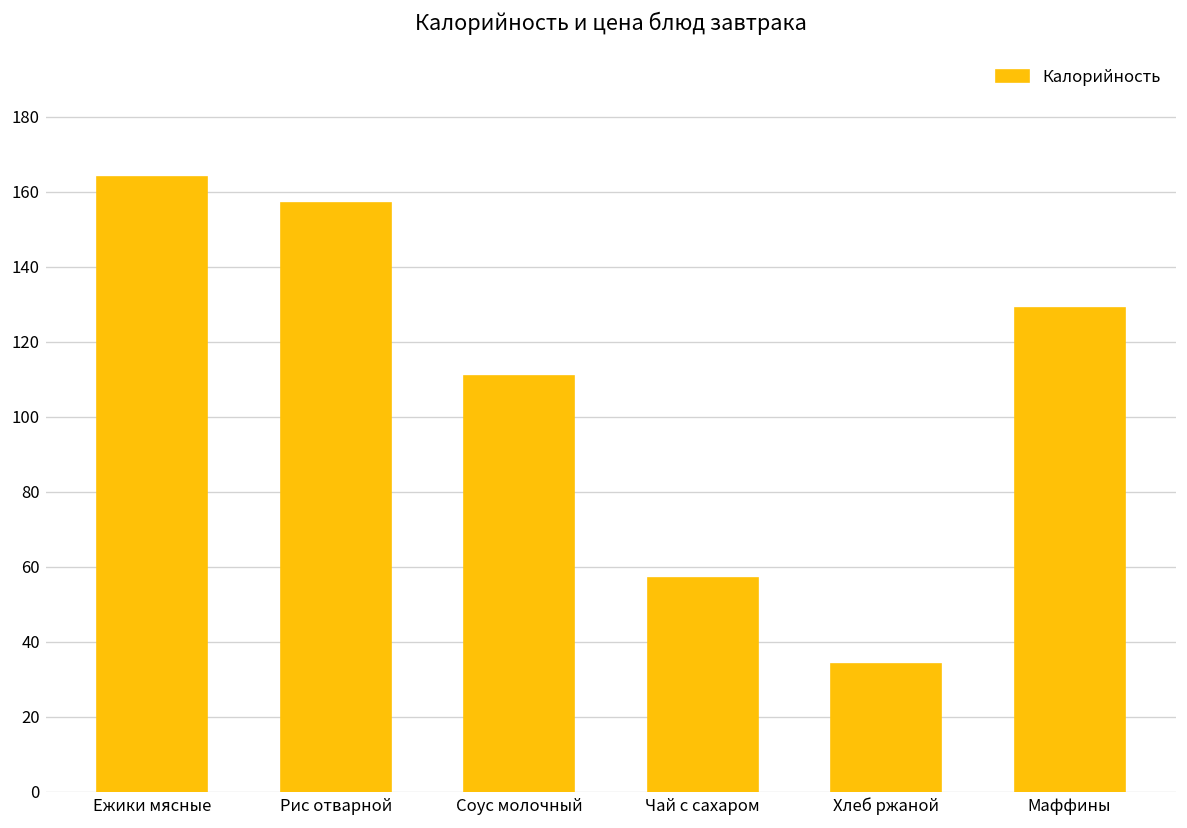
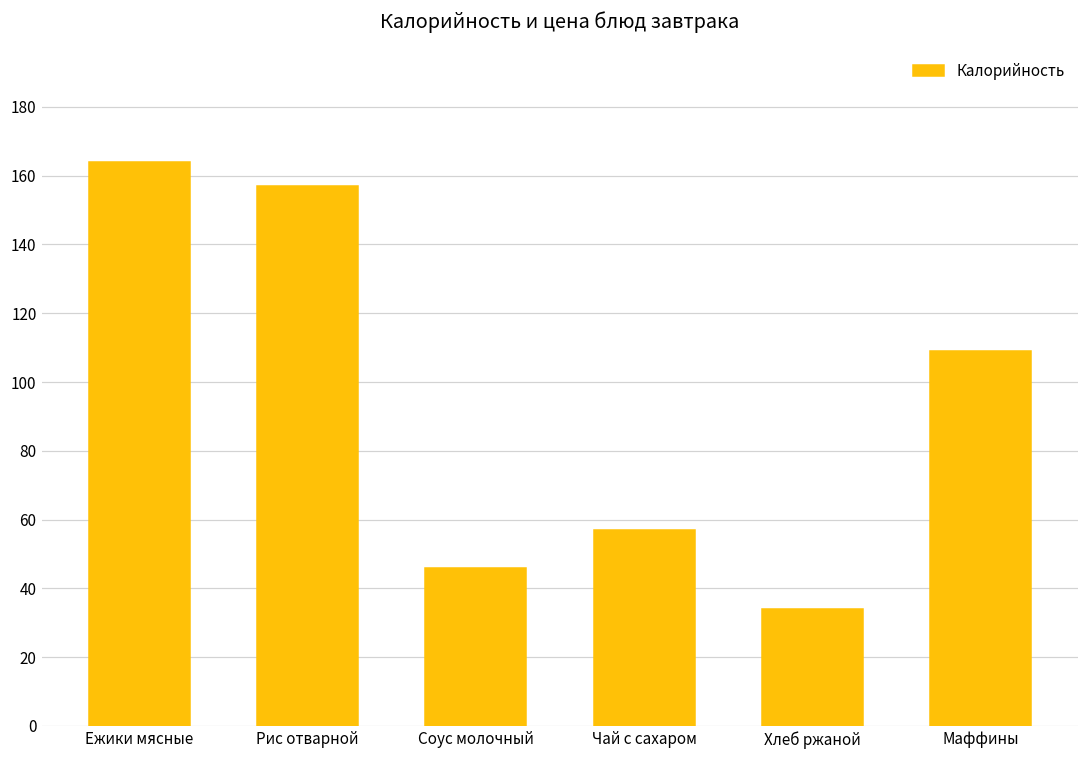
  {
    "Ежики мясные": 164,
    "Рис отварной": 157,
-   "Соус молочный": 111,
+   "Соус молочный": 46,
    "Чай с сахаром": 57,
    "Хлеб ржаной": 34,
-   "Маффины": 129
+   "Маффины": 109
  }
